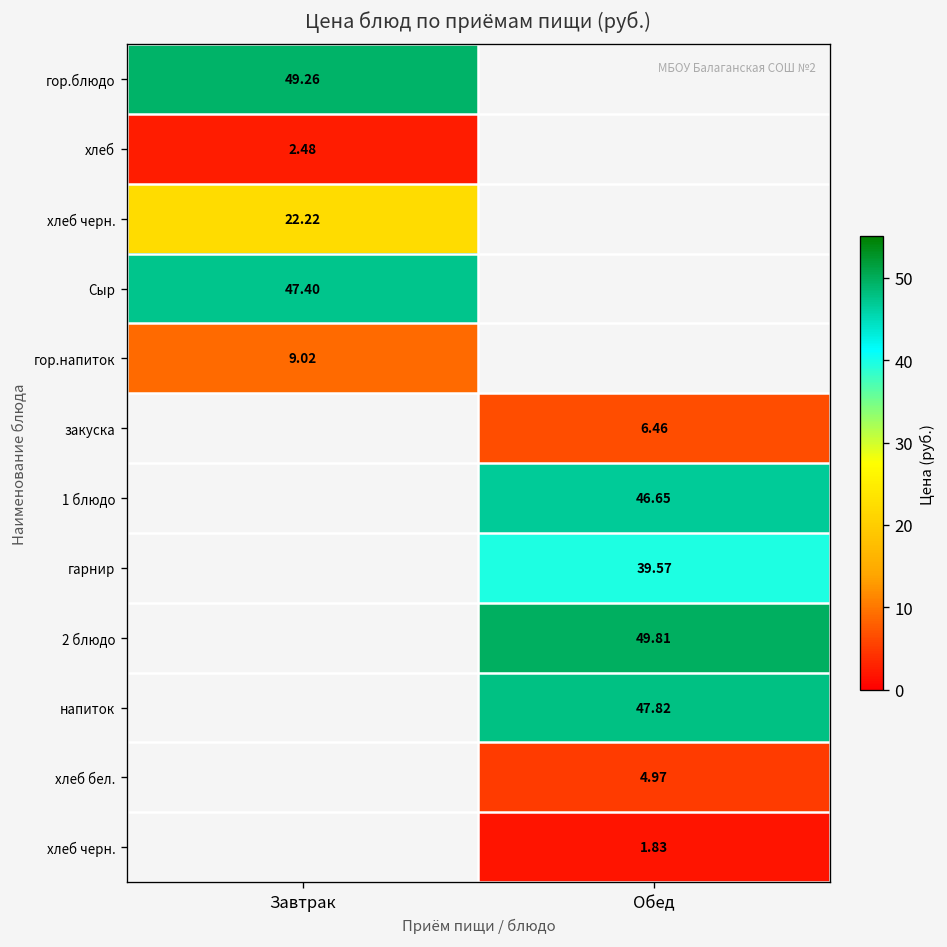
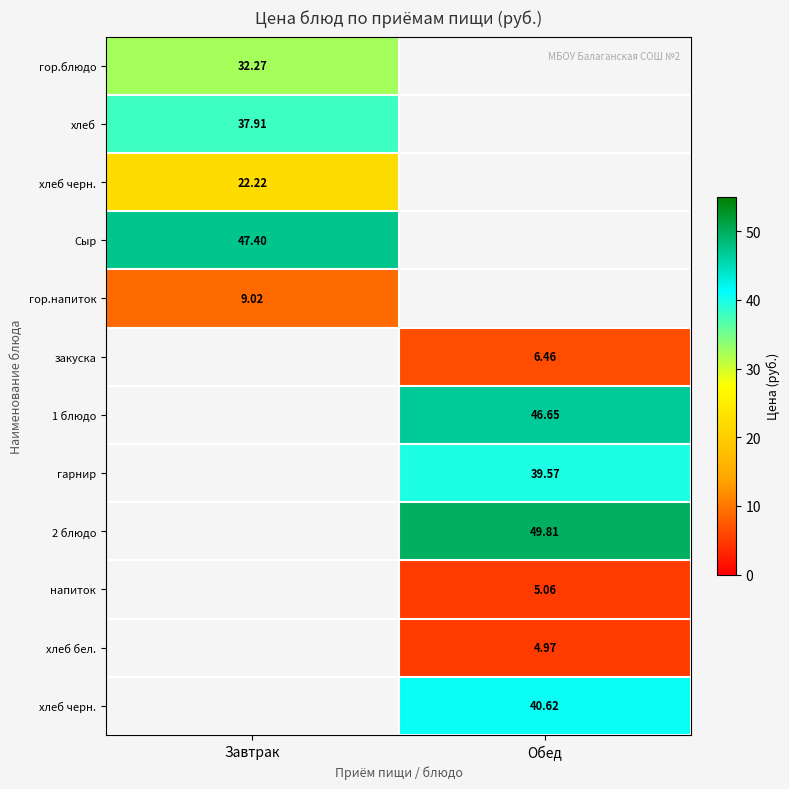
  {
    "гор.блюдо": {
-     "Завтрак": 49.26
+     "Завтрак": 32.27
    },
    "хлеб": {
-     "Завтрак": 2.48
+     "Завтрак": 37.91
    },
    "хлеб черн.": {
      "Завтрак": 22.22,
-     "Обед": 1.83
+     "Обед": 40.62
    },
    "Сыр": {
      "Завтрак": 47.40
    },
    "гор.напиток": {
      "Завтрак": 9.02
    },
    "закуска": {
      "Обед": 6.46
    },
    "1 блюдо": {
      "Обед": 46.65
    },
    "гарнир": {
      "Обед": 39.57
    },
    "2 блюдо": {
      "Обед": 49.81
    },
    "напиток": {
-     "Обед": 47.82
+     "Обед": 5.06
    },
    "хлеб бел.": {
      "Обед": 4.97
    }
  }
